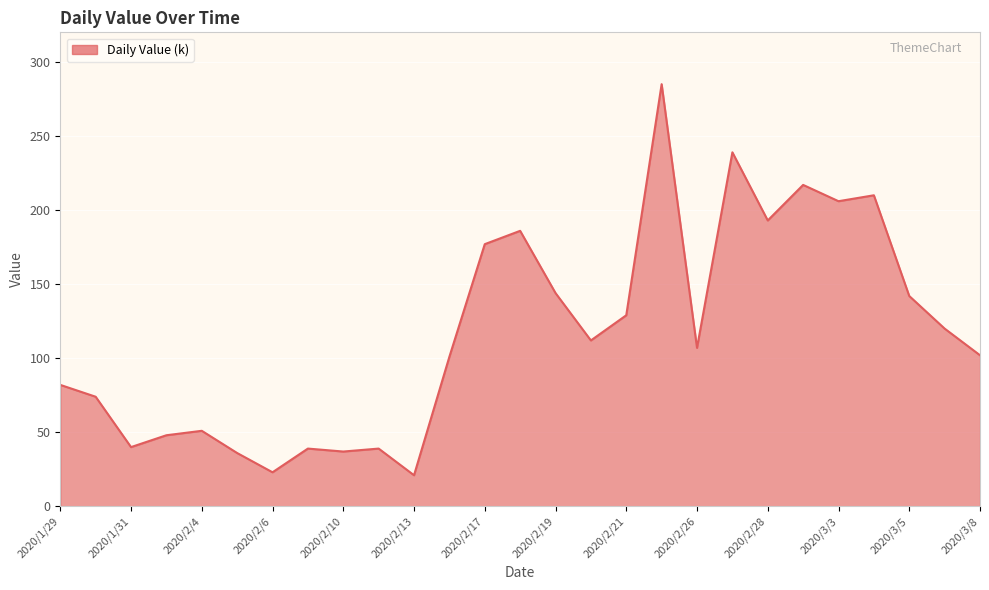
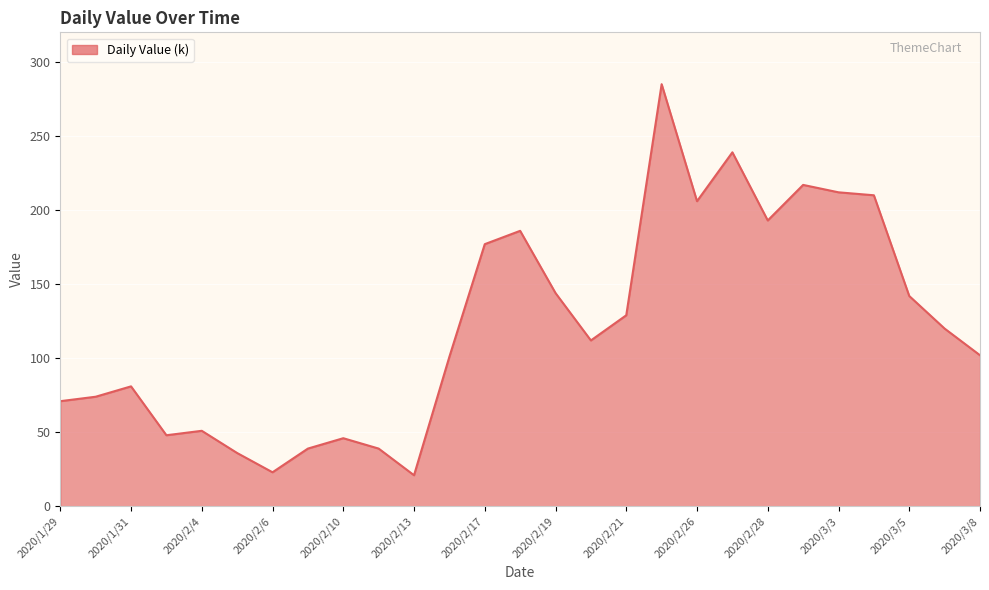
  {
-   "2020/1/29": 82,
-   "2020/1/31": 40,
+   "2020/1/29": 71,
+   "2020/1/31": 81,
    "2020/2/4": 51,
    "2020/2/6": 23,
-   "2020/2/10": 37,
+   "2020/2/10": 46,
    "2020/2/13": 21,
    "2020/2/17": 177,
    "2020/2/19": 144,
    "2020/2/21": 129,
-   "2020/2/26": 107,
+   "2020/2/26": 206,
    "2020/2/28": 193,
-   "2020/3/3": 206,
+   "2020/3/3": 212,
    "2020/3/5": 142,
    "2020/3/8": 102
  }
